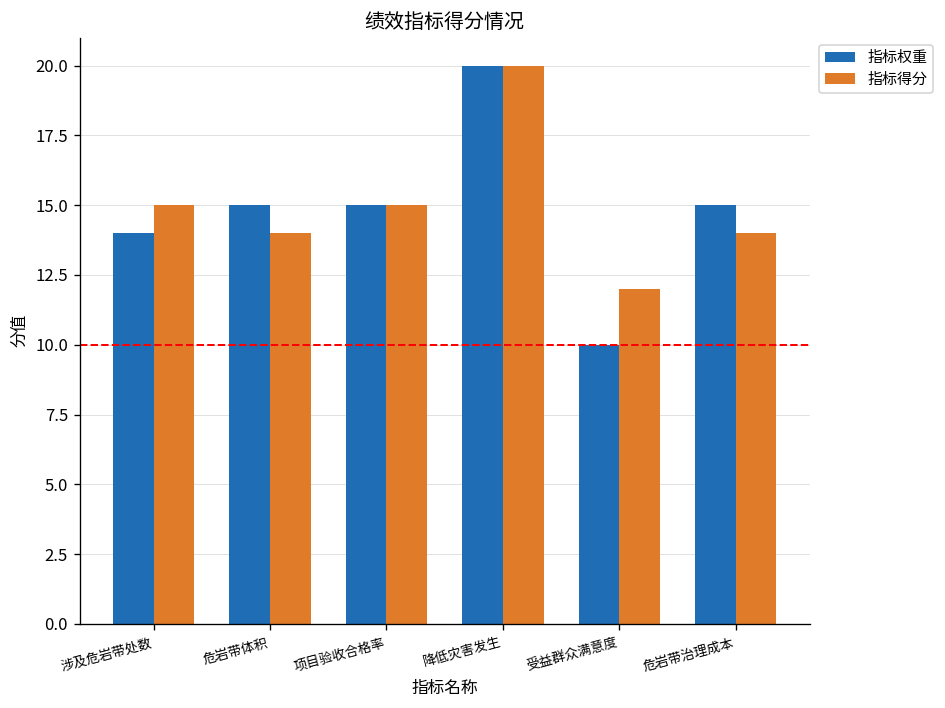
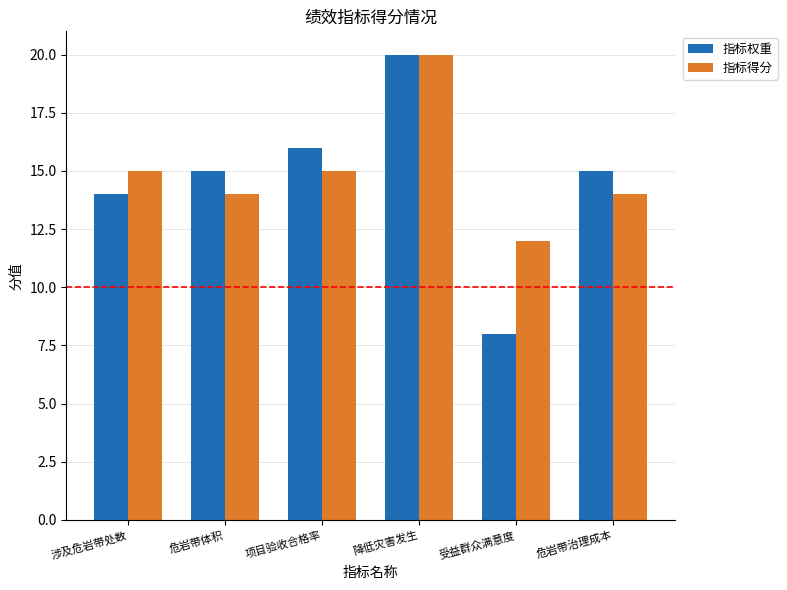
  {
    "指标权重": {
      "涉及危岩带处数": 14,
      "危岩带体积": 15,
-     "项目验收合格率": 15,
+     "项目验收合格率": 16,
      "降低灾害发生": 20,
-     "受益群众满意度": 10,
+     "受益群众满意度": 8,
      "危岩带治理成本": 15
    },
    "指标得分": {
      "涉及危岩带处数": 15,
      "危岩带体积": 14,
      "项目验收合格率": 15,
      "降低灾害发生": 20,
      "受益群众满意度": 12,
      "危岩带治理成本": 14
    }
  }
